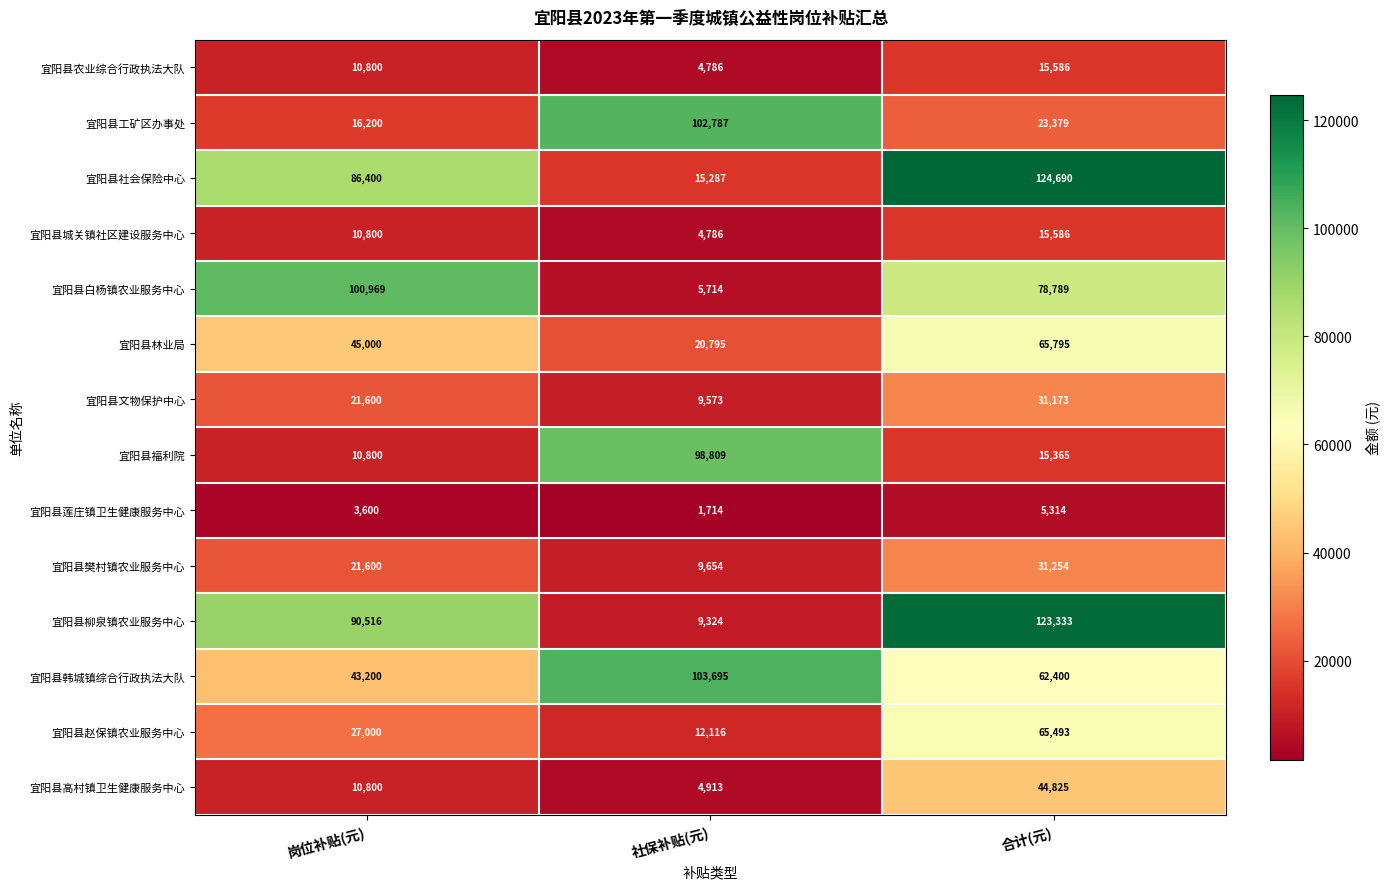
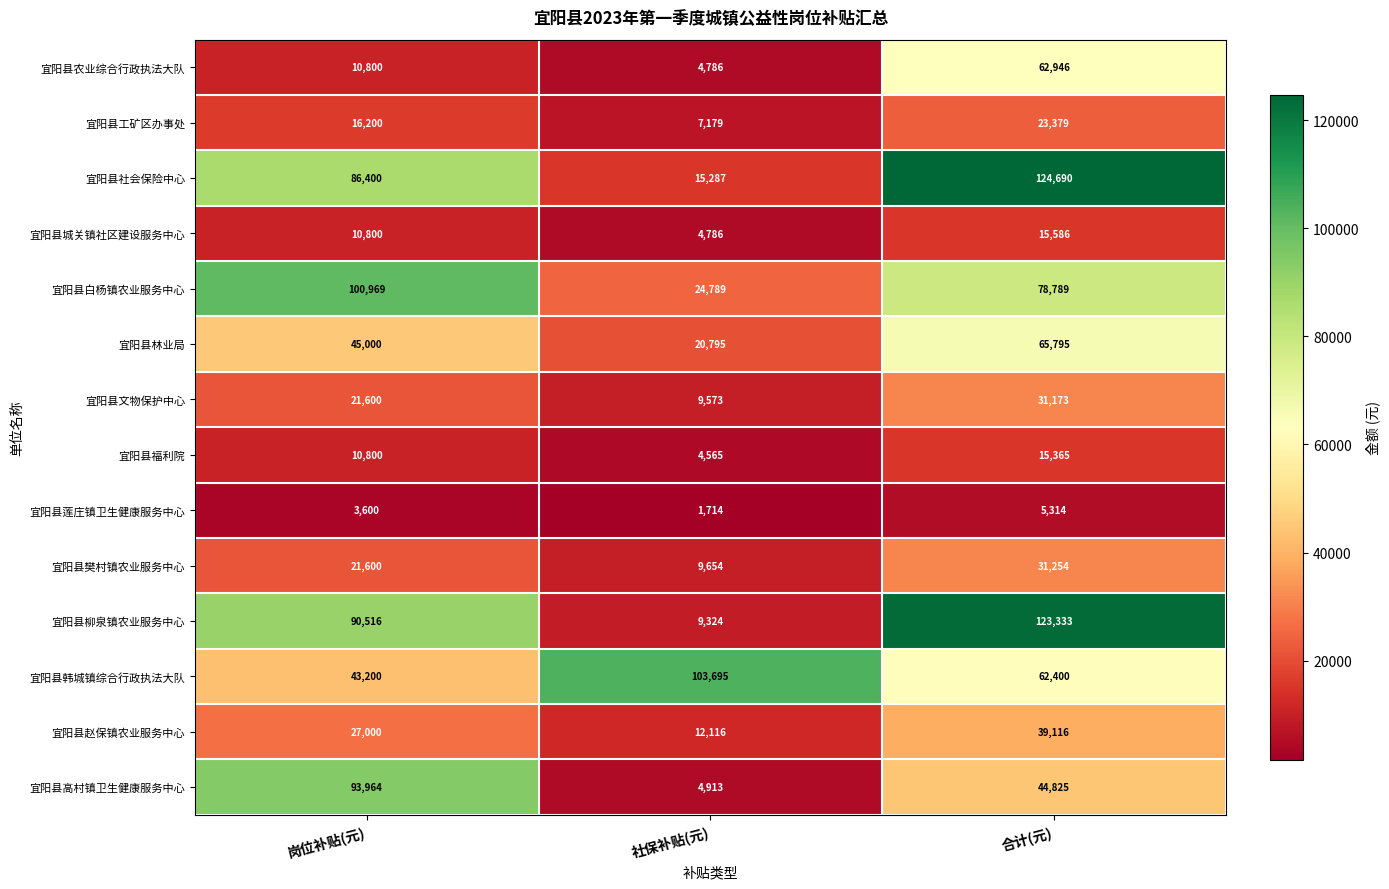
  {
    "宜阳县农业综合行政执法大队": {
      "岗位补贴(元)": "10,800",
      "社保补贴(元)": "4,786",
-     "合计(元)": "15,586"
+     "合计(元)": "62,946"
    },
    "宜阳县工矿区办事处": {
      "岗位补贴(元)": "16,200",
-     "社保补贴(元)": "102,787",
+     "社保补贴(元)": "7,179",
      "合计(元)": "23,379"
    },
    "宜阳县社会保险中心": {
      "岗位补贴(元)": "86,400",
      "社保补贴(元)": "15,287",
      "合计(元)": "124,690"
    },
    "宜阳县城关镇社区建设服务中心": {
      "岗位补贴(元)": "10,800",
      "社保补贴(元)": "4,786",
      "合计(元)": "15,586"
    },
    "宜阳县白杨镇农业服务中心": {
      "岗位补贴(元)": "100,969",
-     "社保补贴(元)": "5,714",
+     "社保补贴(元)": "24,789",
      "合计(元)": "78,789"
    },
    "宜阳县林业局": {
      "岗位补贴(元)": "45,000",
      "社保补贴(元)": "20,795",
      "合计(元)": "65,795"
    },
    "宜阳县文物保护中心": {
      "岗位补贴(元)": "21,600",
      "社保补贴(元)": "9,573",
      "合计(元)": "31,173"
    },
    "宜阳县福利院": {
      "岗位补贴(元)": "10,800",
-     "社保补贴(元)": "98,809",
+     "社保补贴(元)": "4,565",
      "合计(元)": "15,365"
    },
    "宜阳县莲庄镇卫生健康服务中心": {
      "岗位补贴(元)": "3,600",
      "社保补贴(元)": "1,714",
      "合计(元)": "5,314"
    },
    "宜阳县樊村镇农业服务中心": {
      "岗位补贴(元)": "21,600",
      "社保补贴(元)": "9,654",
      "合计(元)": "31,254"
    },
    "宜阳县柳泉镇农业服务中心": {
      "岗位补贴(元)": "90,516",
      "社保补贴(元)": "9,324",
      "合计(元)": "123,333"
    },
    "宜阳县韩城镇综合行政执法大队": {
      "岗位补贴(元)": "43,200",
      "社保补贴(元)": "103,695",
      "合计(元)": "62,400"
    },
    "宜阳县赵保镇农业服务中心": {
      "岗位补贴(元)": "27,000",
      "社保补贴(元)": "12,116",
-     "合计(元)": "65,493"
+     "合计(元)": "39,116"
    },
    "宜阳县高村镇卫生健康服务中心": {
-     "岗位补贴(元)": "10,800",
+     "岗位补贴(元)": "93,964",
      "社保补贴(元)": "4,913",
      "合计(元)": "44,825"
    }
  }
